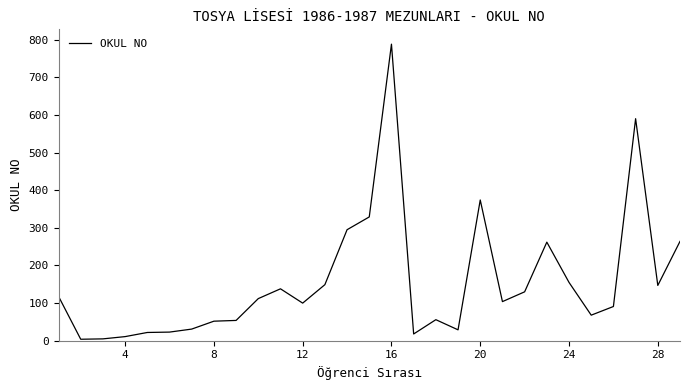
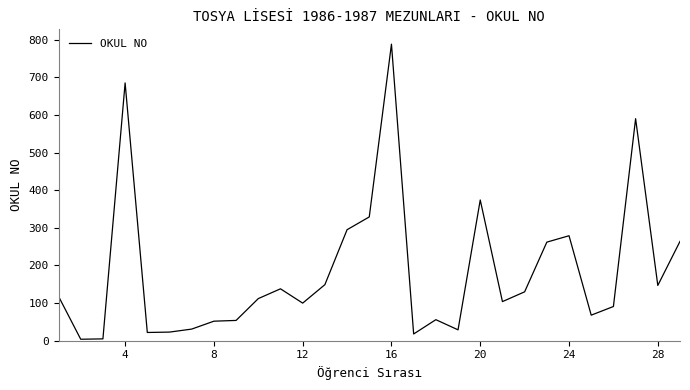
  {
-   "4": 10,
+   "4": 690,
    "8": 50,
    "12": 100,
    "16": 790,
    "20": 370,
-   "24": 160,
+   "24": 280,
    "28": 150
  }
